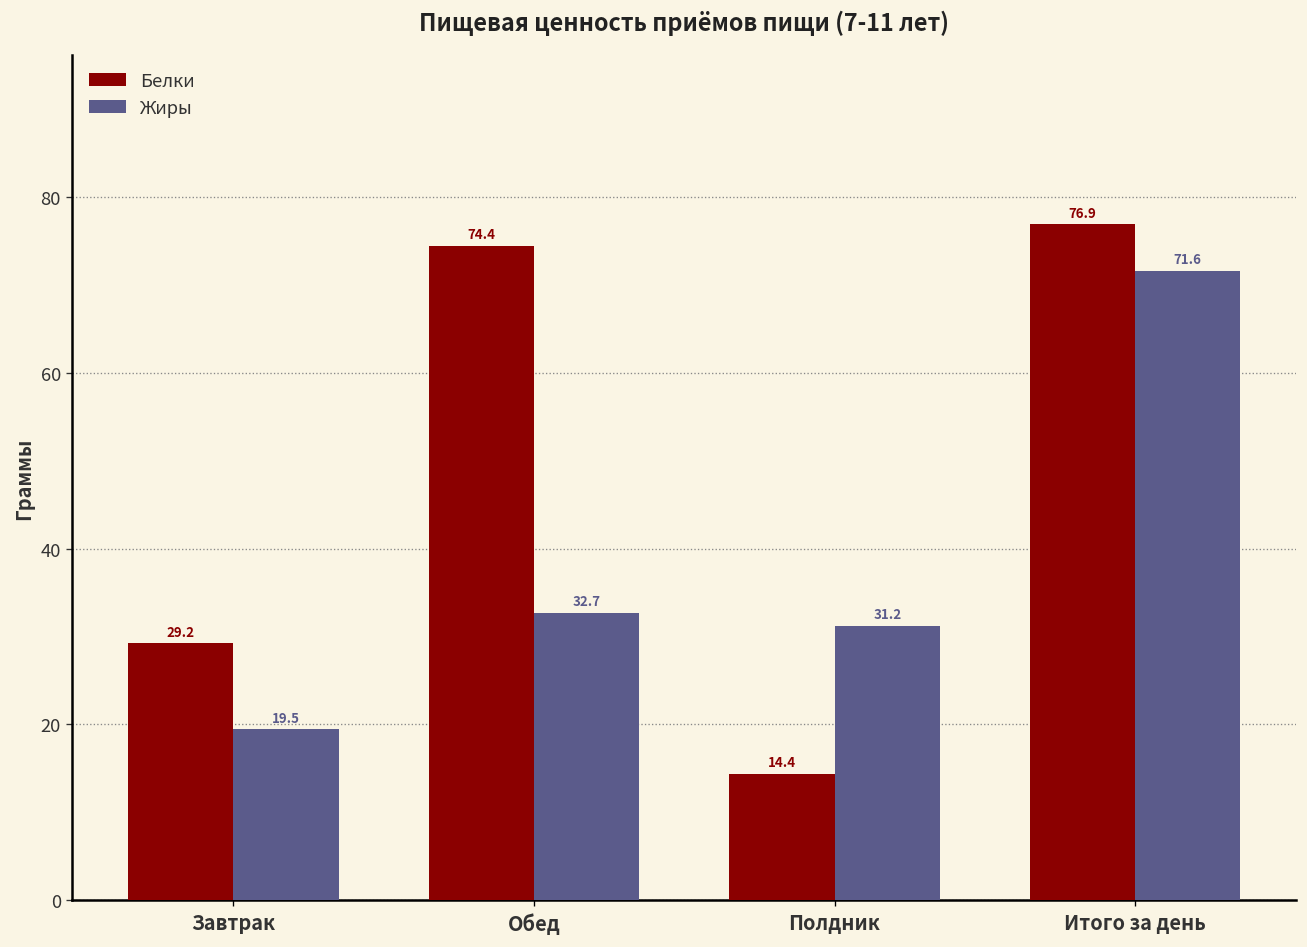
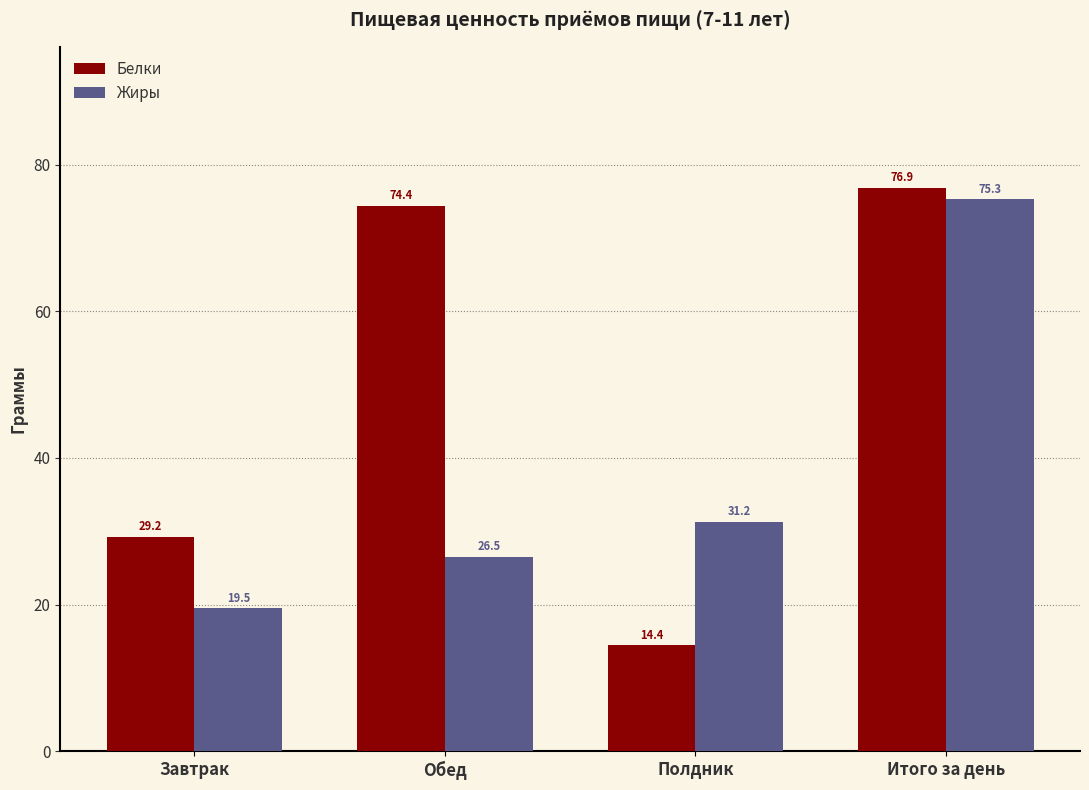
  {
    "Белки": {
      "Завтрак": 29.2,
      "Обед": 74.4,
      "Полдник": 14.4,
      "Итого за день": 76.9
    },
    "Жиры": {
      "Завтрак": 19.5,
-     "Обед": 32.7,
+     "Обед": 26.5,
      "Полдник": 31.2,
-     "Итого за день": 71.6
+     "Итого за день": 75.3
    }
  }
